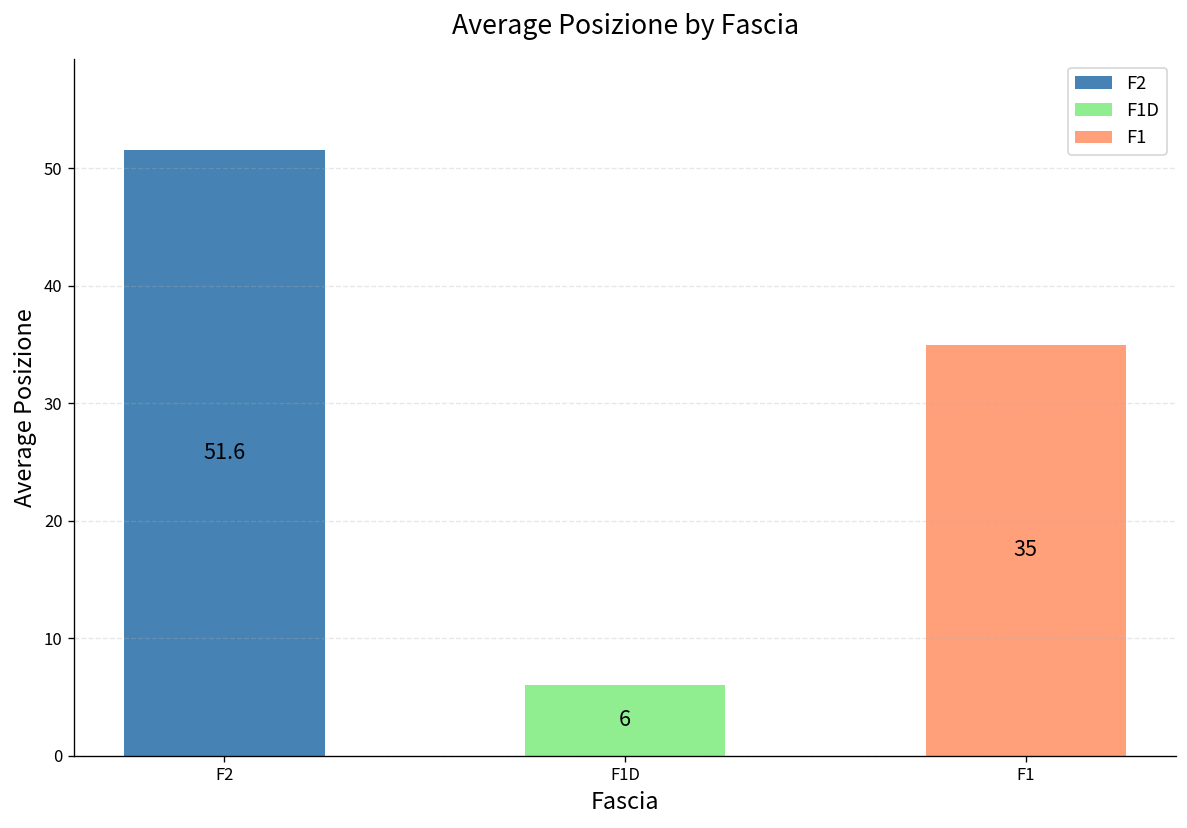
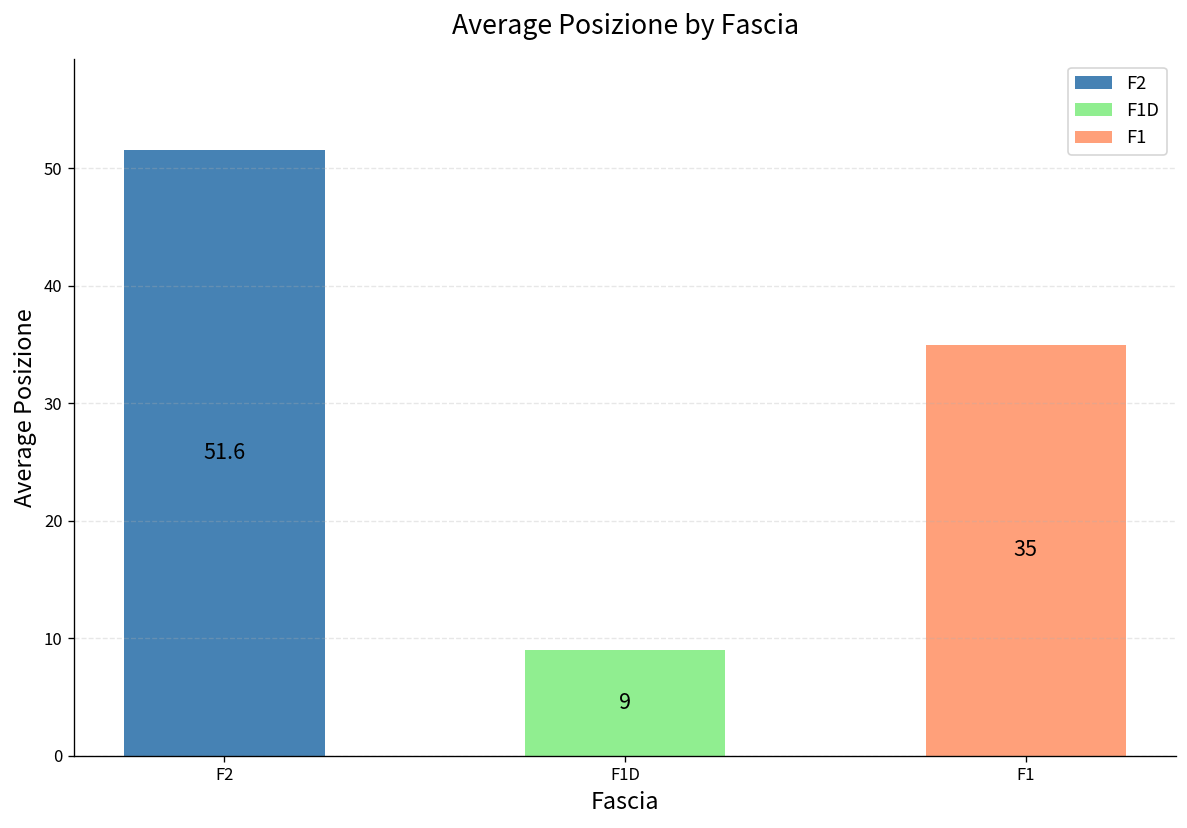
  {
    "F2": 51.6,
-   "F1D": 6,
+   "F1D": 9,
    "F1": 35
  }
